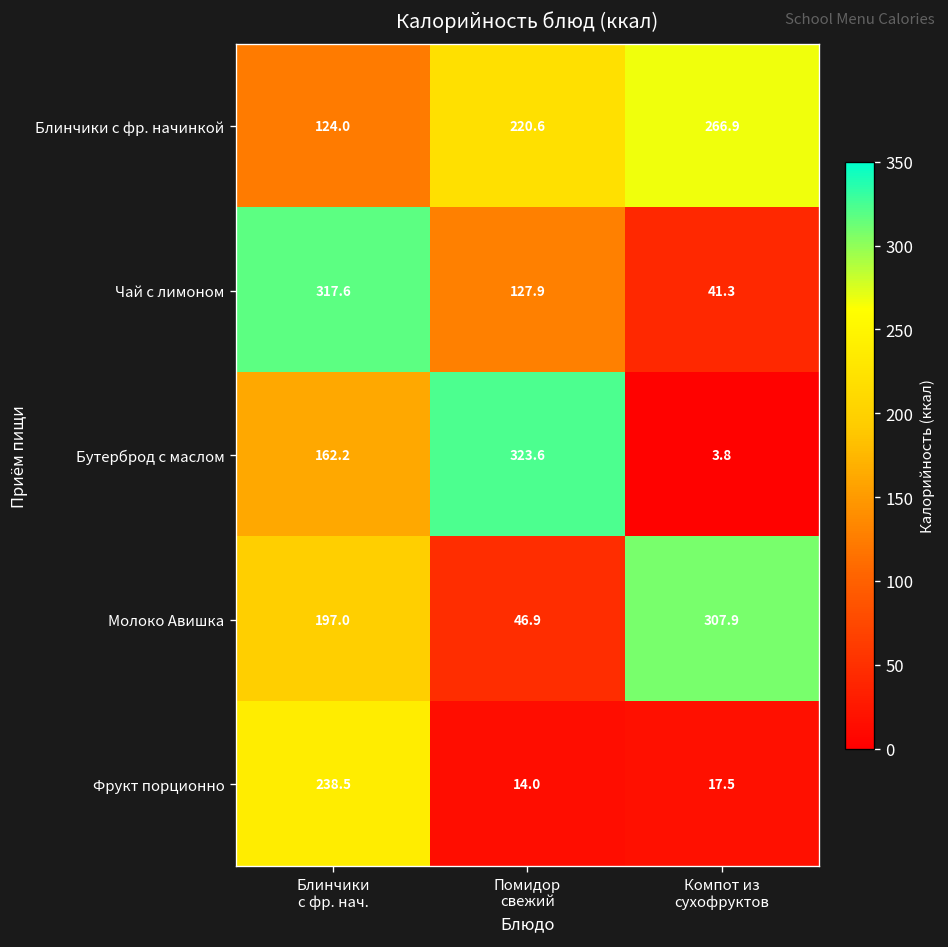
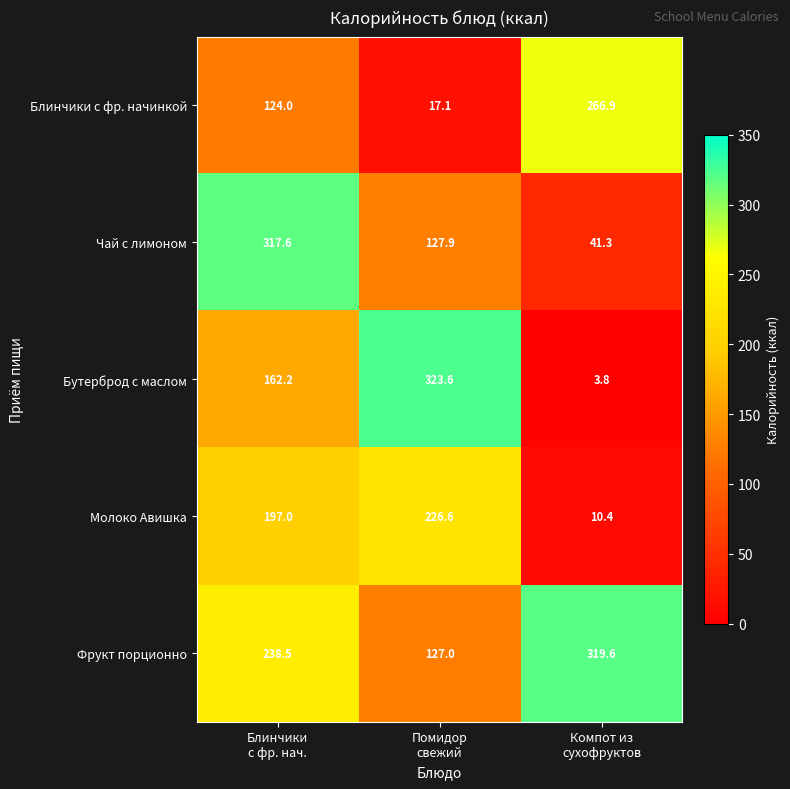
  {
    "Блинчики с фр. начинкой": {
      "Блинчики с фр. нач.": 124.0,
-     "Помидор свежий": 220.6,
+     "Помидор свежий": 17.1,
      "Компот из сухофруктов": 266.9
    },
    "Чай с лимоном": {
      "Блинчики с фр. нач.": 317.6,
      "Помидор свежий": 127.9,
      "Компот из сухофруктов": 41.3
    },
    "Бутерброд с маслом": {
      "Блинчики с фр. нач.": 162.2,
      "Помидор свежий": 323.6,
      "Компот из сухофруктов": 3.8
    },
    "Молоко Авишка": {
      "Блинчики с фр. нач.": 197.0,
-     "Помидор свежий": 46.9,
-     "Компот из сухофруктов": 307.9
+     "Помидор свежий": 226.6,
+     "Компот из сухофруктов": 10.4
    },
    "Фрукт порционно": {
      "Блинчики с фр. нач.": 238.5,
-     "Помидор свежий": 14.0,
-     "Компот из сухофруктов": 17.5
+     "Помидор свежий": 127.0,
+     "Компот из сухофруктов": 319.6
    }
  }
